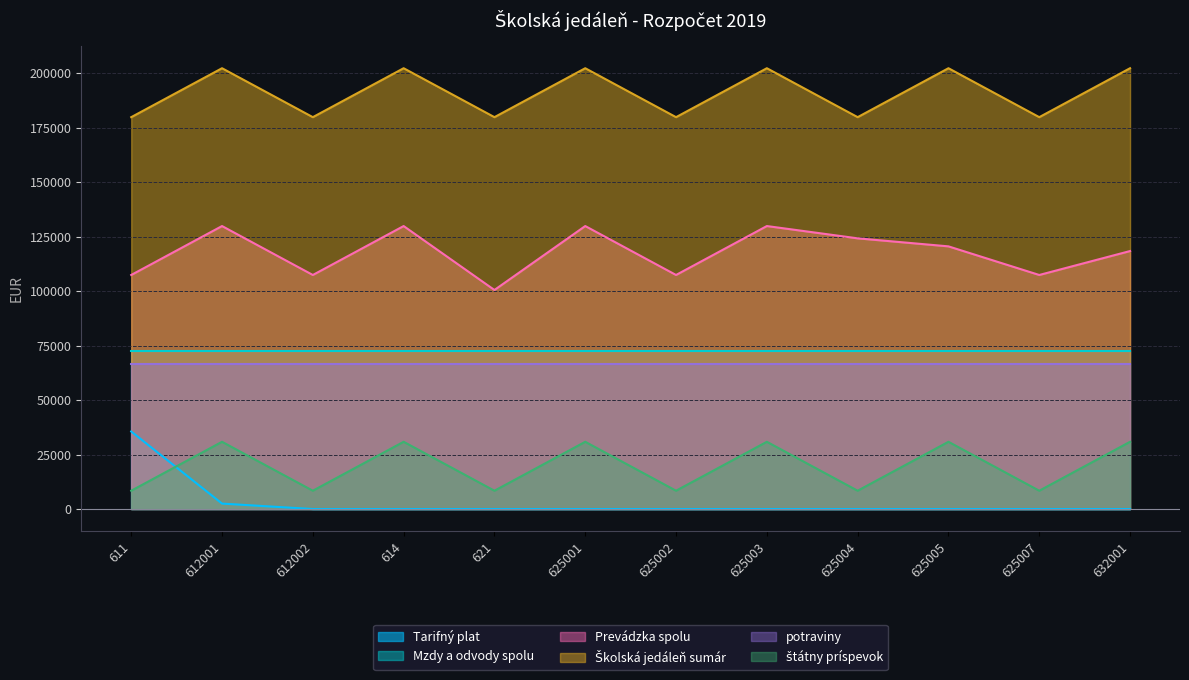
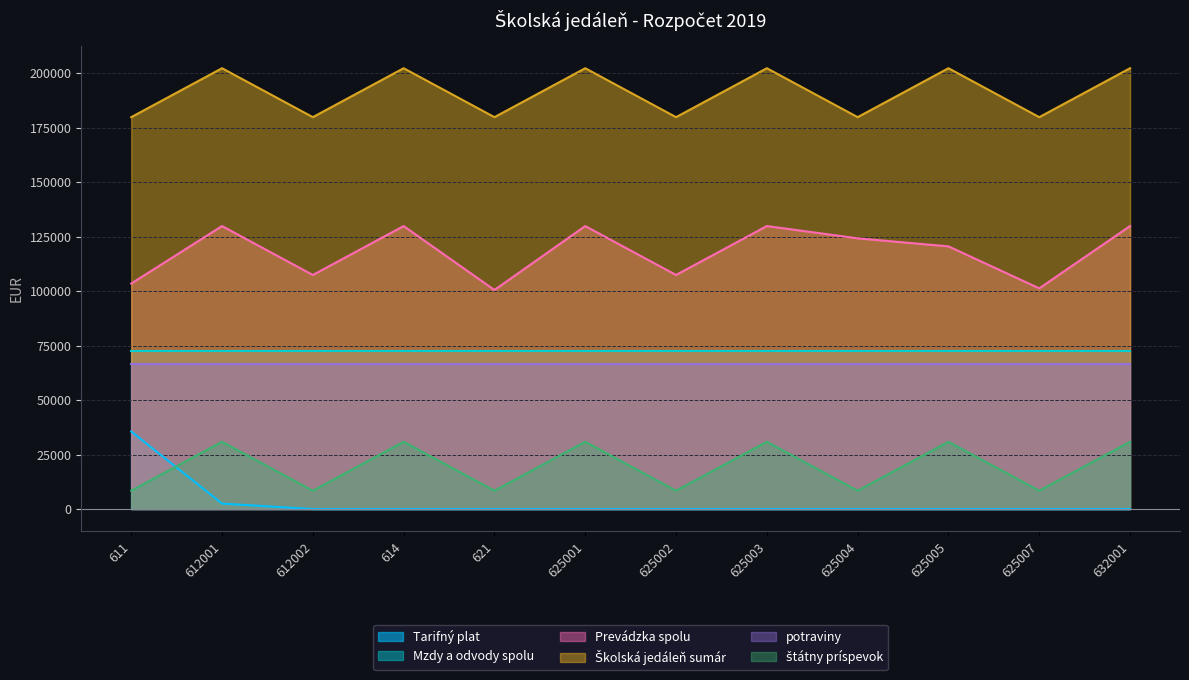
  {
    "Prevádzka spolu": {
-     "611": 107000,
+     "611": 103000,
      "612001": 130000,
      "612002": 107000,
      "614": 130000,
      "621": 101000,
      "625001": 130000,
      "625002": 107000,
      "625003": 130000,
      "625004": 124000,
      "625005": 121000,
-     "625007": 107000,
-     "632001": 118000
+     "625007": 101000,
+     "632001": 130000
    },
    "Školská jedáleň sumár": {
      "611": 180000,
      "612001": 202000,
      "612002": 180000,
      "614": 202000,
      "621": 180000,
      "625001": 202000,
      "625002": 180000,
      "625003": 202000,
      "625004": 180000,
      "625005": 202000,
      "625007": 180000,
      "632001": 202000
    },
    "potraviny": {
      "611": 67000,
      "612001": 67000,
      "612002": 67000,
      "614": 67000,
      "621": 67000,
      "625001": 67000,
      "625002": 67000,
      "625003": 67000,
      "625004": 67000,
      "625005": 67000,
      "625007": 67000,
      "632001": 67000
    },
    "štátny príspevok": {
      "611": 8000,
      "612001": 31000,
      "612002": 8000,
      "614": 31000,
      "621": 8000,
      "625001": 31000,
      "625002": 8000,
      "625003": 31000,
      "625004": 8000,
      "625005": 31000,
      "625007": 8000,
      "632001": 31000
    }
  }
